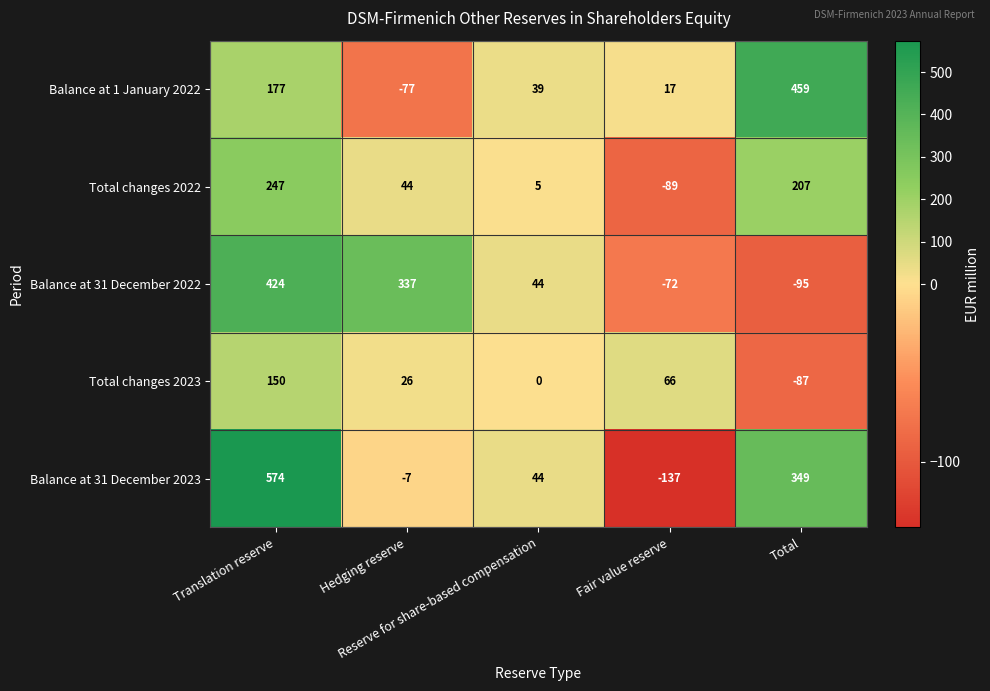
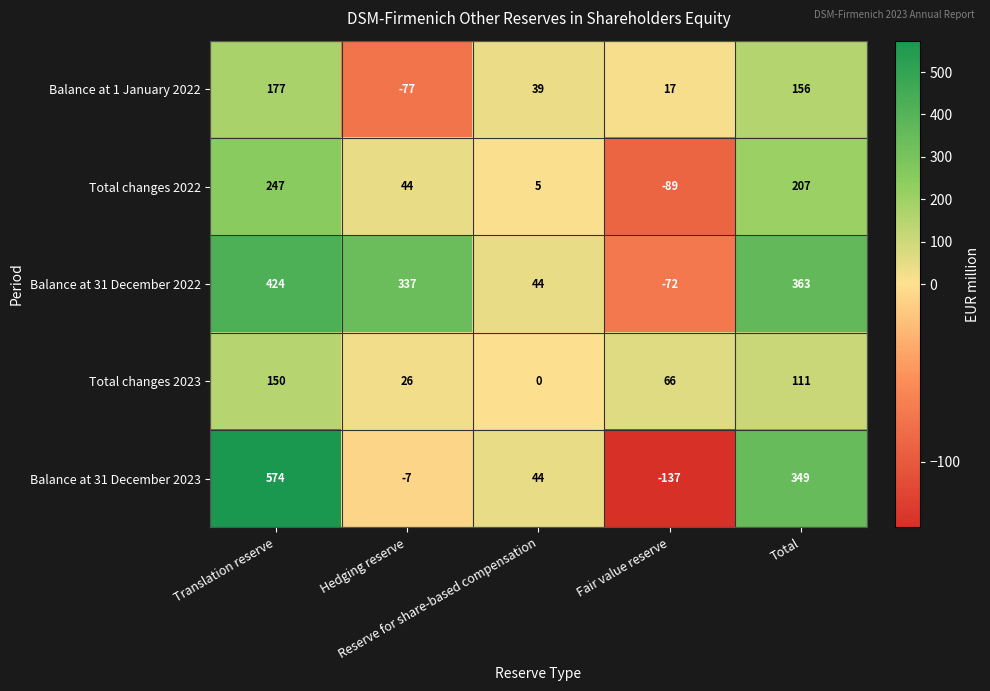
  {
    "Balance at 1 January 2022": {
      "Translation reserve": 177,
      "Hedging reserve": -77,
      "Reserve for share-based compensation": 39,
      "Fair value reserve": 17,
-     "Total": 459
+     "Total": 156
    },
    "Total changes 2022": {
      "Translation reserve": 247,
      "Hedging reserve": 44,
      "Reserve for share-based compensation": 5,
      "Fair value reserve": -89,
      "Total": 207
    },
    "Balance at 31 December 2022": {
      "Translation reserve": 424,
      "Hedging reserve": 337,
      "Reserve for share-based compensation": 44,
      "Fair value reserve": -72,
-     "Total": -95
+     "Total": 363
    },
    "Total changes 2023": {
      "Translation reserve": 150,
      "Hedging reserve": 26,
      "Reserve for share-based compensation": 0,
      "Fair value reserve": 66,
-     "Total": -87
+     "Total": 111
    },
    "Balance at 31 December 2023": {
      "Translation reserve": 574,
      "Hedging reserve": -7,
      "Reserve for share-based compensation": 44,
      "Fair value reserve": -137,
      "Total": 349
    }
  }
